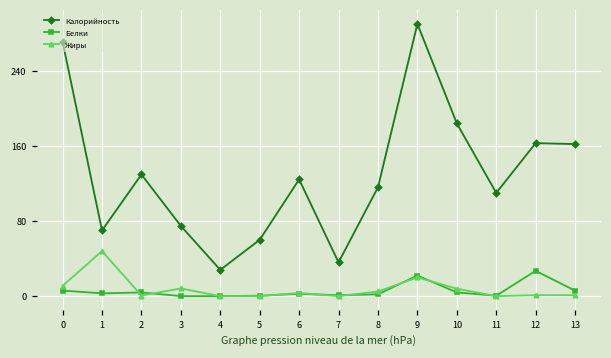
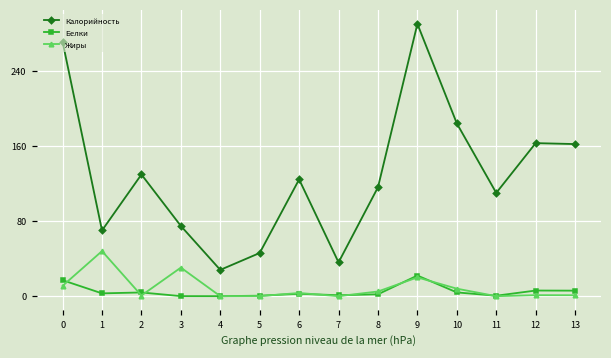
  {
    "Калорийность": {
      "1": 70,
      "2": 130,
      "3": 70,
      "4": 30,
-     "5": 60,
+     "5": 50,
      "6": 120,
      "7": 40,
      "8": 120,
      "9": 290,
      "10": 180,
      "11": 110,
      "12": 160,
      "13": 160
    },
    "Белки": {
-     "0": 10,
+     "0": 20,
      "1": 0,
      "2": 0,
      "3": 0,
      "8": 0,
      "10": 0,
-     "12": 30,
+     "12": 10,
      "13": 10
    },
    "Жиры": {
      "0": 10,
      "1": 50,
      "2": 0,
-     "3": 10,
+     "3": 30,
      "8": 10,
      "10": 10,
      "12": 0,
      "13": 0
    }
  }
